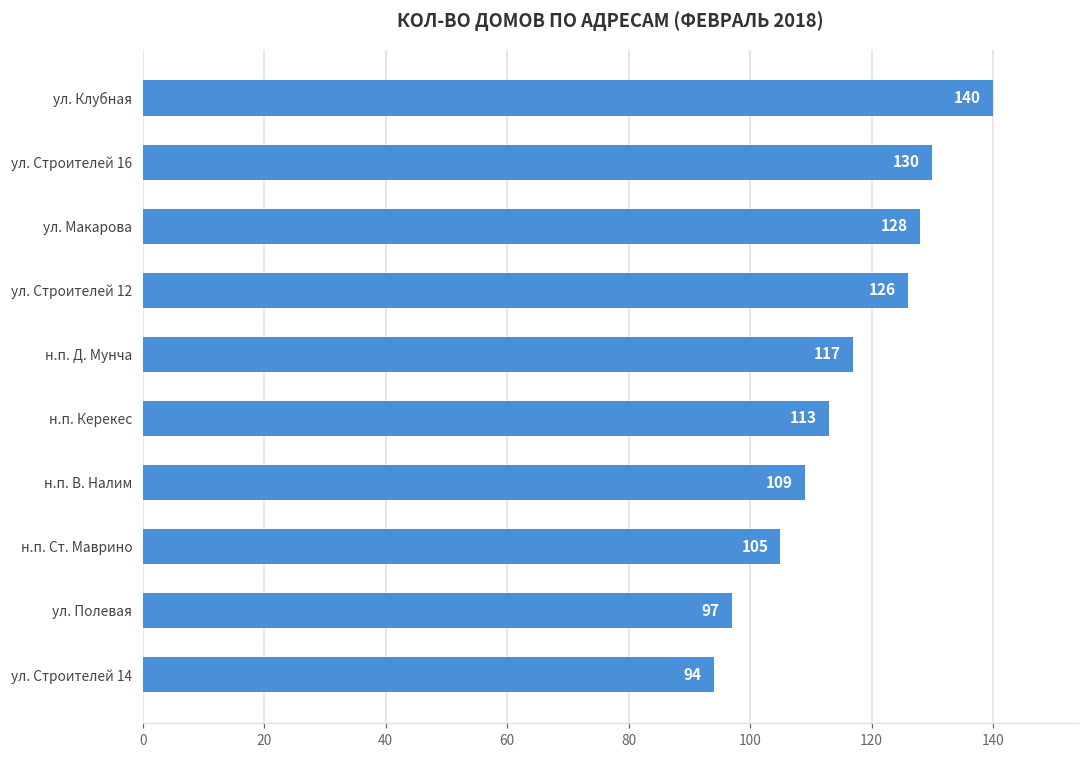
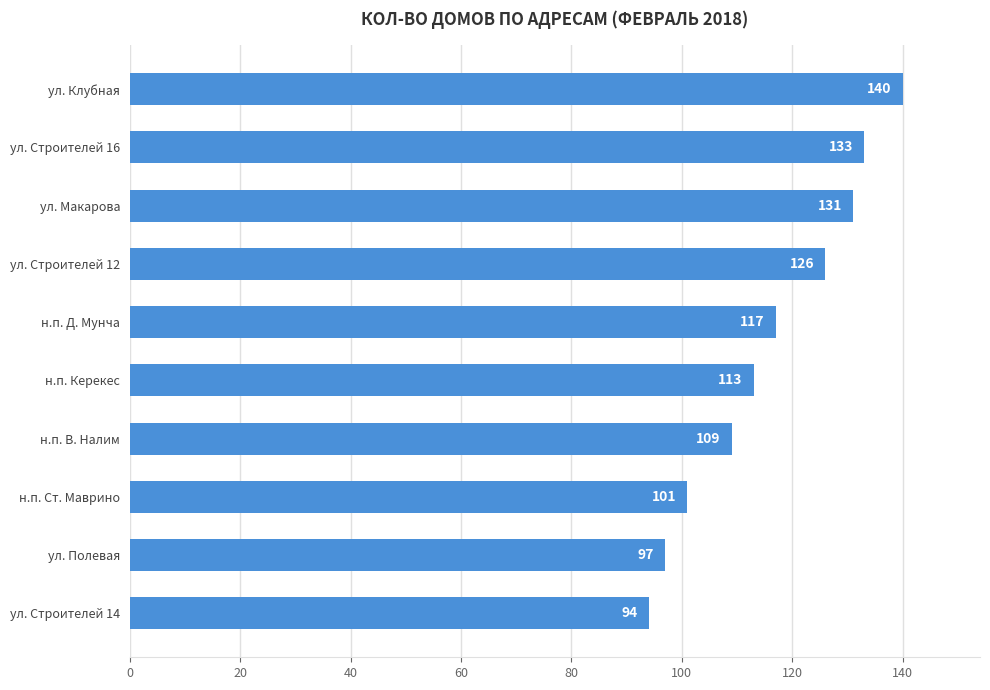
  {
    "ул. Клубная": 140,
-   "ул. Строителей 16": 130,
-   "ул. Макарова": 128,
+   "ул. Строителей 16": 133,
+   "ул. Макарова": 131,
    "ул. Строителей 12": 126,
    "н.п. Д. Мунча": 117,
    "н.п. Керекес": 113,
    "н.п. В. Налим": 109,
-   "н.п. Ст. Маврино": 105,
+   "н.п. Ст. Маврино": 101,
    "ул. Полевая": 97,
    "ул. Строителей 14": 94
  }
